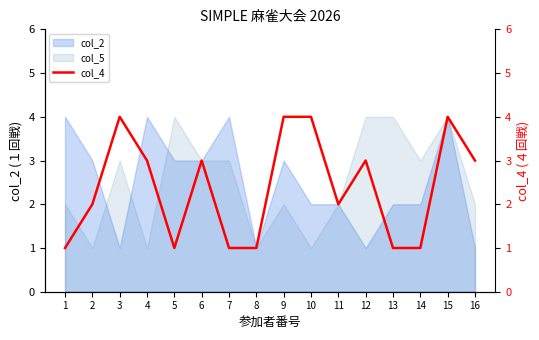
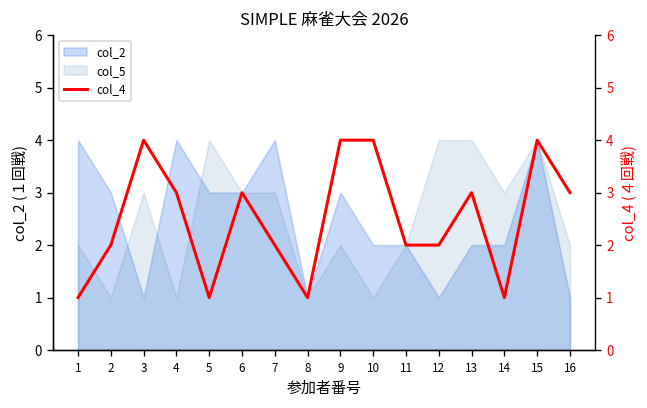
  {
    "col_4": {
      "1": 1,
      "2": 2,
      "3": 4,
      "4": 3,
      "5": 1,
      "6": 3,
-     "7": 1,
+     "7": 2,
      "8": 1,
      "9": 4,
      "10": 4,
      "11": 2,
-     "12": 3,
-     "13": 1,
+     "12": 2,
+     "13": 3,
      "14": 1,
      "15": 4,
      "16": 3
    }
  }
